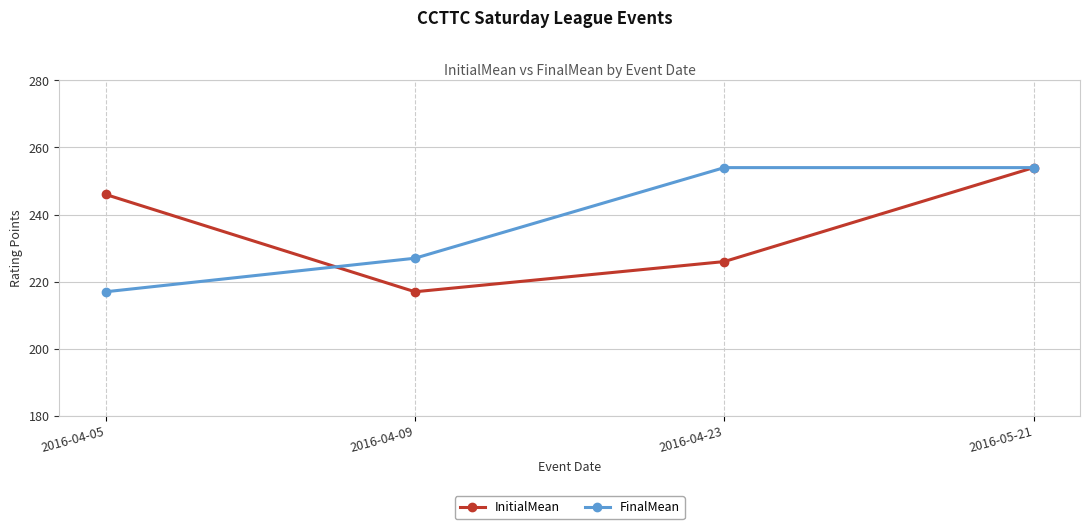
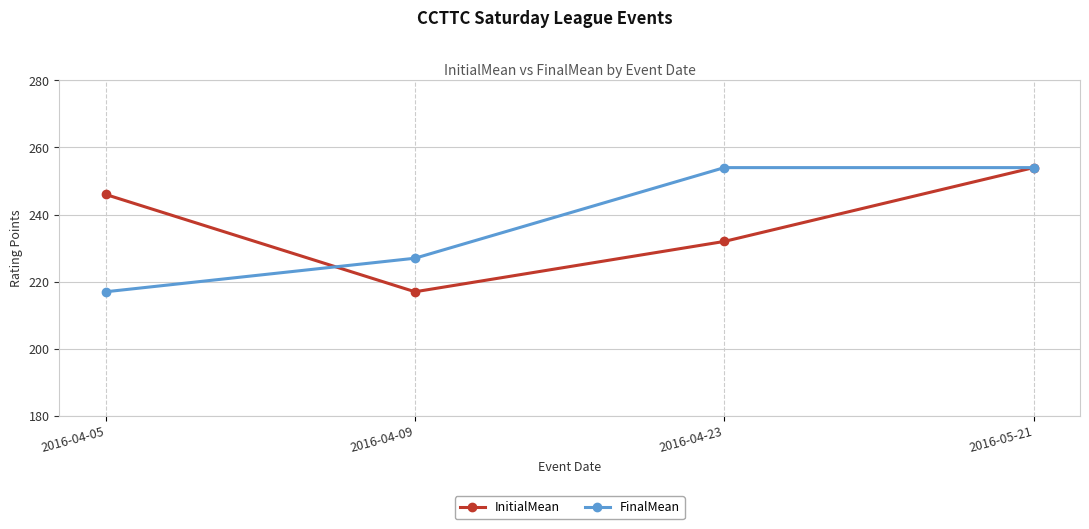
  {
    "InitialMean": {
      "2016-04-05": 246,
      "2016-04-09": 217,
-     "2016-04-23": 226
+     "2016-04-23": 232
    },
    "FinalMean": {
      "2016-04-05": 217,
      "2016-04-09": 227,
      "2016-04-23": 254
    }
  }
